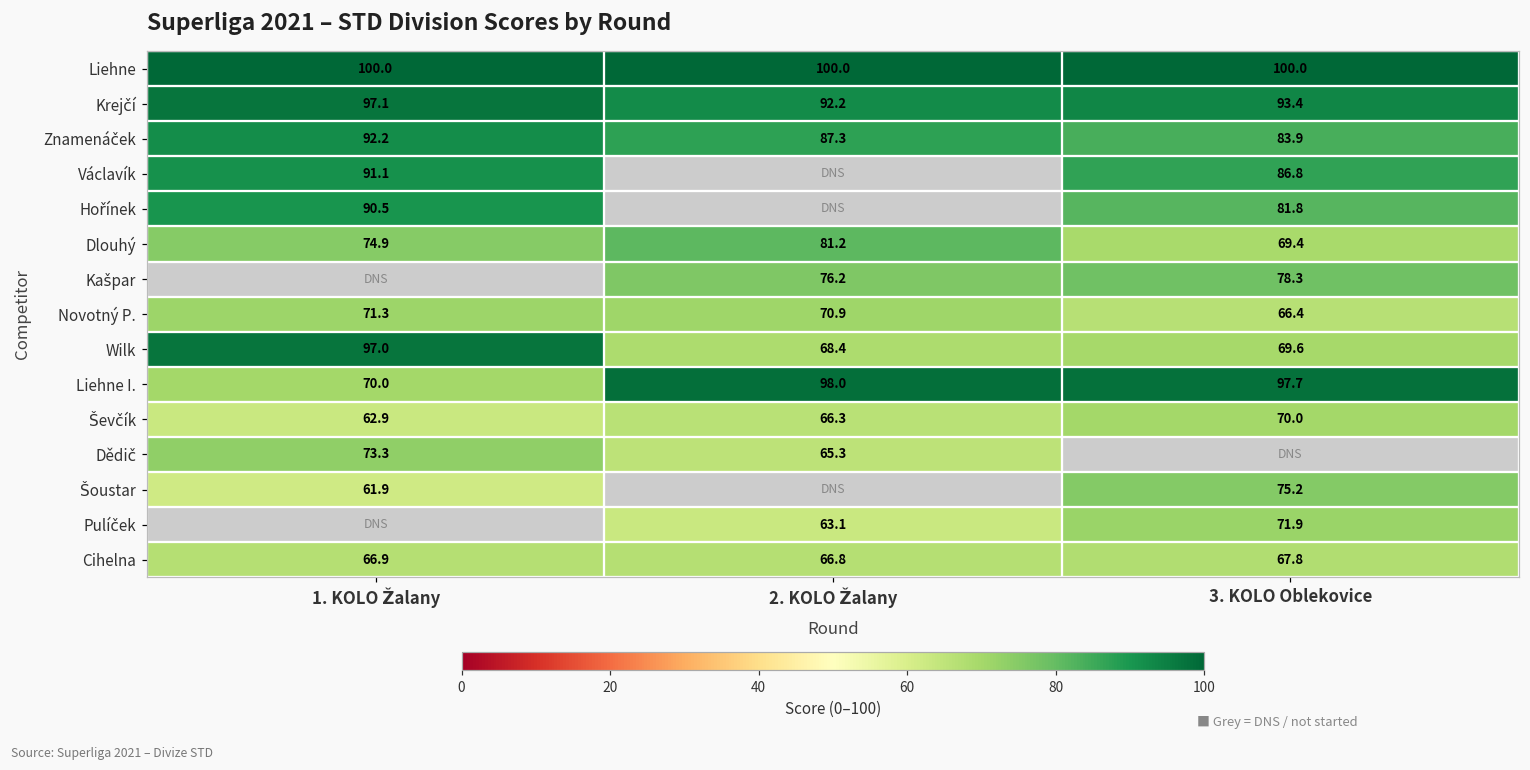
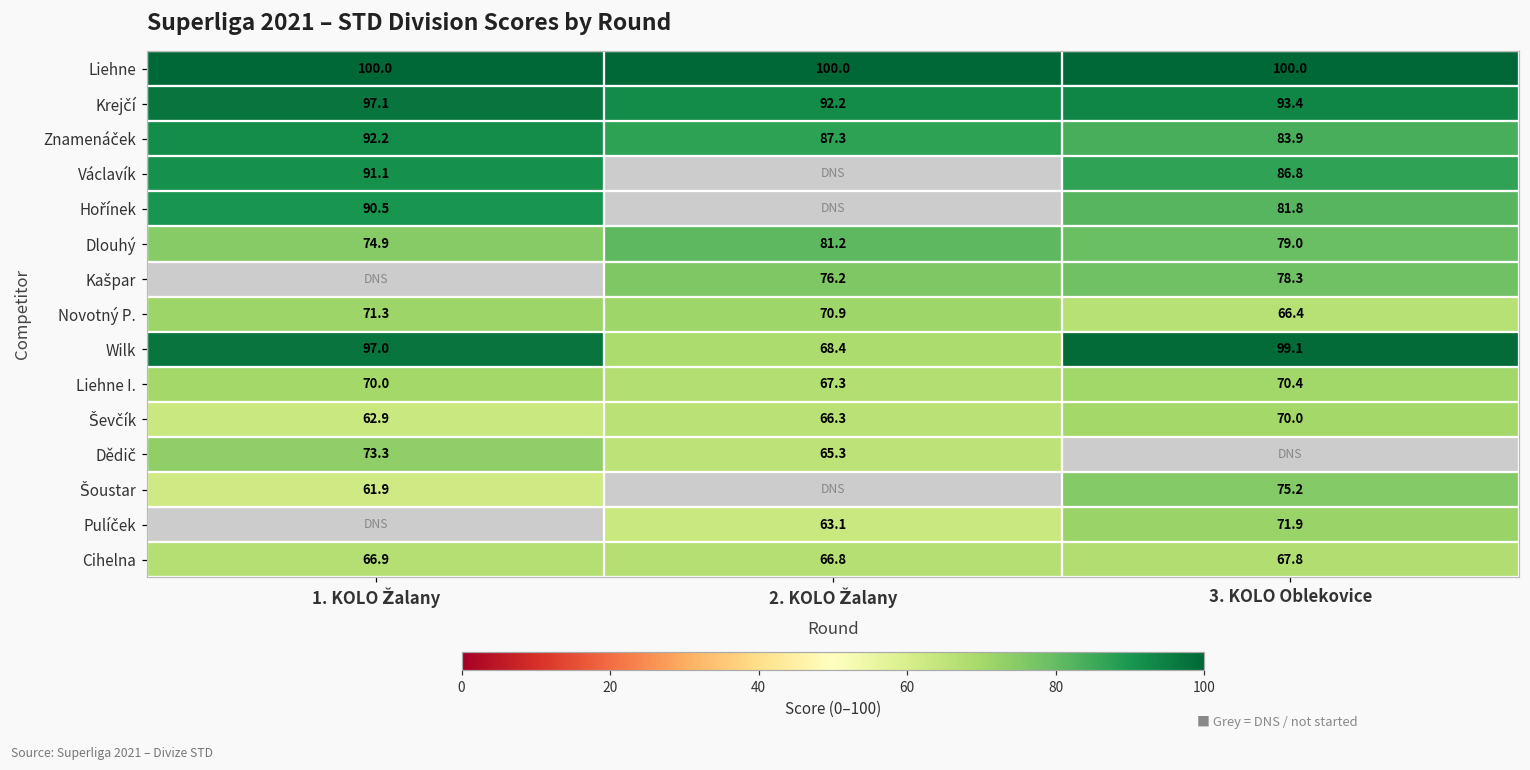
  {
    "Liehne": {
      "1. KOLO Žalany": 100.0,
      "2. KOLO Žalany": 100.0,
      "3. KOLO Oblekovice": 100.0
    },
    "Krejčí": {
      "1. KOLO Žalany": 97.1,
      "2. KOLO Žalany": 92.2,
      "3. KOLO Oblekovice": 93.4
    },
    "Znamenáček": {
      "1. KOLO Žalany": 92.2,
      "2. KOLO Žalany": 87.3,
      "3. KOLO Oblekovice": 83.9
    },
    "Václavík": {
      "1. KOLO Žalany": 91.1,
      "3. KOLO Oblekovice": 86.8
    },
    "Hořínek": {
      "1. KOLO Žalany": 90.5,
      "3. KOLO Oblekovice": 81.8
    },
    "Dlouhý": {
      "1. KOLO Žalany": 74.9,
      "2. KOLO Žalany": 81.2,
-     "3. KOLO Oblekovice": 69.4
+     "3. KOLO Oblekovice": 79.0
    },
    "Kašpar": {
      "2. KOLO Žalany": 76.2,
      "3. KOLO Oblekovice": 78.3
    },
    "Novotný P.": {
      "1. KOLO Žalany": 71.3,
      "2. KOLO Žalany": 70.9,
      "3. KOLO Oblekovice": 66.4
    },
    "Wilk": {
      "1. KOLO Žalany": 97.0,
      "2. KOLO Žalany": 68.4,
-     "3. KOLO Oblekovice": 69.6
+     "3. KOLO Oblekovice": 99.1
    },
    "Liehne I.": {
      "1. KOLO Žalany": 70.0,
-     "2. KOLO Žalany": 98.0,
-     "3. KOLO Oblekovice": 97.7
+     "2. KOLO Žalany": 67.3,
+     "3. KOLO Oblekovice": 70.4
    },
    "Ševčík": {
      "1. KOLO Žalany": 62.9,
      "2. KOLO Žalany": 66.3,
      "3. KOLO Oblekovice": 70.0
    },
    "Dědič": {
      "1. KOLO Žalany": 73.3,
      "2. KOLO Žalany": 65.3
    },
    "Šoustar": {
      "1. KOLO Žalany": 61.9,
      "3. KOLO Oblekovice": 75.2
    },
    "Pulíček": {
      "2. KOLO Žalany": 63.1,
      "3. KOLO Oblekovice": 71.9
    },
    "Cihelna": {
      "1. KOLO Žalany": 66.9,
      "2. KOLO Žalany": 66.8,
      "3. KOLO Oblekovice": 67.8
    }
  }
